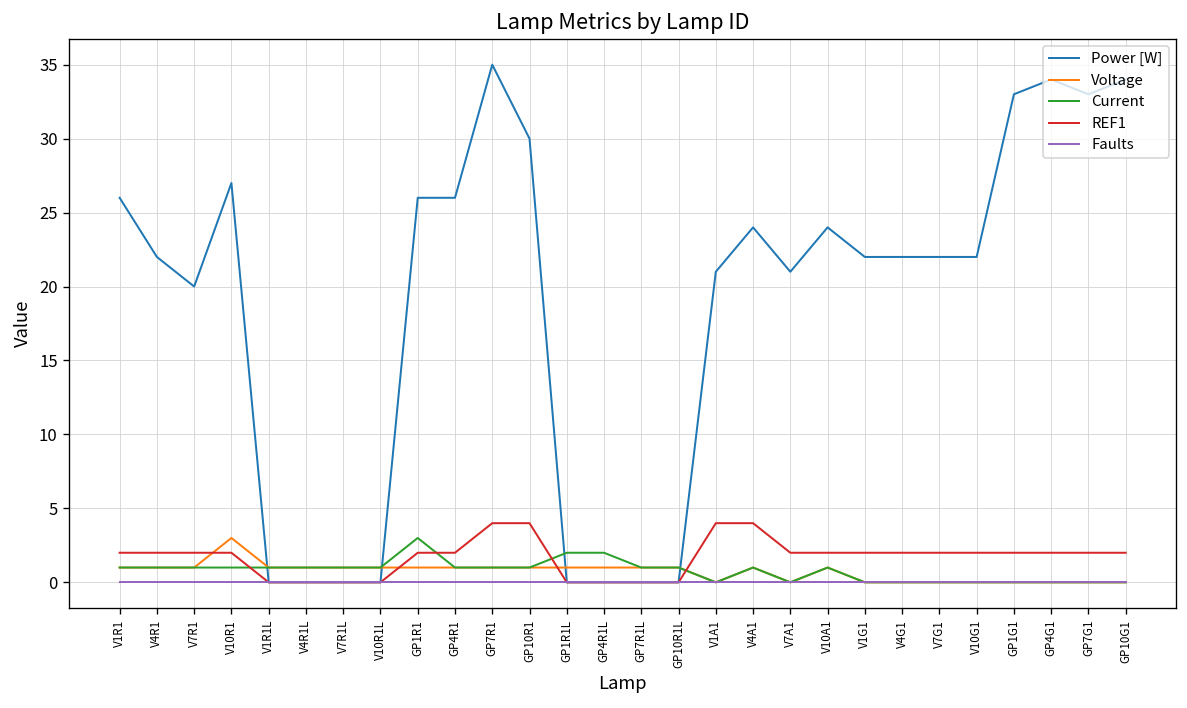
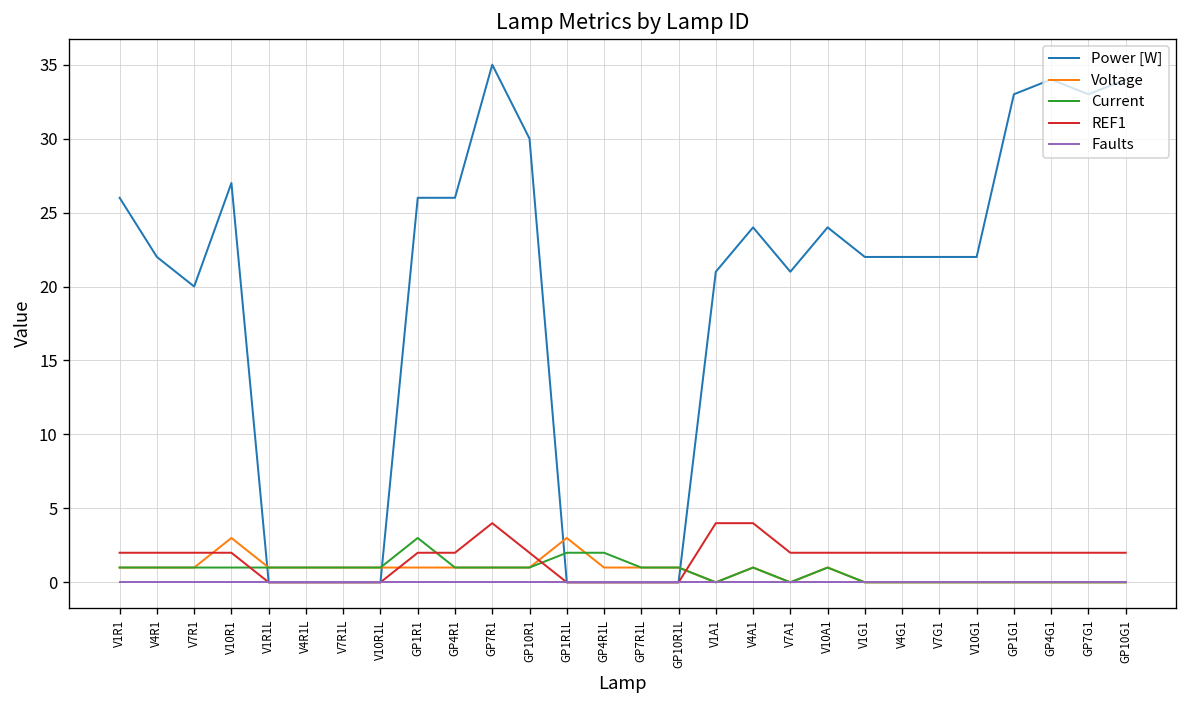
  {
    "Power [W]": {
      "V1R1": 26,
      "V4R1": 22,
      "V7R1": 20,
      "V10R1": 27,
      "GP1R1": 26,
      "GP4R1": 26,
      "GP7R1": 35,
      "GP10R1": 30,
      "V1A1": 21,
      "V4A1": 24,
      "V7A1": 21,
      "V10A1": 24,
      "V1G1": 22,
      "V4G1": 22,
      "V7G1": 22,
      "V10G1": 22,
      "GP1G1": 33
    },
    "Voltage": {
      "V10R1": 3,
      "GP1R1": 1,
-     "GP1R1L": 1,
+     "GP1R1L": 3,
      "GP4R1L": 1
    },
    "Current": {
      "V10R1": 1,
      "GP1R1": 3,
      "GP1R1L": 2,
      "GP4R1L": 2
    },
    "REF1": {
      "V1R1": 2,
      "V4R1": 2,
      "V7R1": 2,
      "V10R1": 2,
      "GP1R1": 2,
      "GP4R1": 2,
      "GP7R1": 4,
-     "GP10R1": 4,
+     "GP10R1": 2,
      "V1A1": 4,
      "V4A1": 4,
      "V7A1": 2,
      "V10A1": 2,
      "V1G1": 2,
      "V4G1": 2,
      "V7G1": 2,
      "V10G1": 2,
      "GP1G1": 2,
      "GP4G1": 2,
      "GP7G1": 2,
      "GP10G1": 2
    },
    "Faults": {
      "V1R1": 0,
      "V4R1": 0,
      "V7R1": 0,
      "V10R1": 0,
      "GP1R1": 0,
      "GP4R1": 0,
      "GP7R1": 0,
      "GP10R1": 0,
      "V4A1": 0,
      "V10A1": 0
    }
  }
